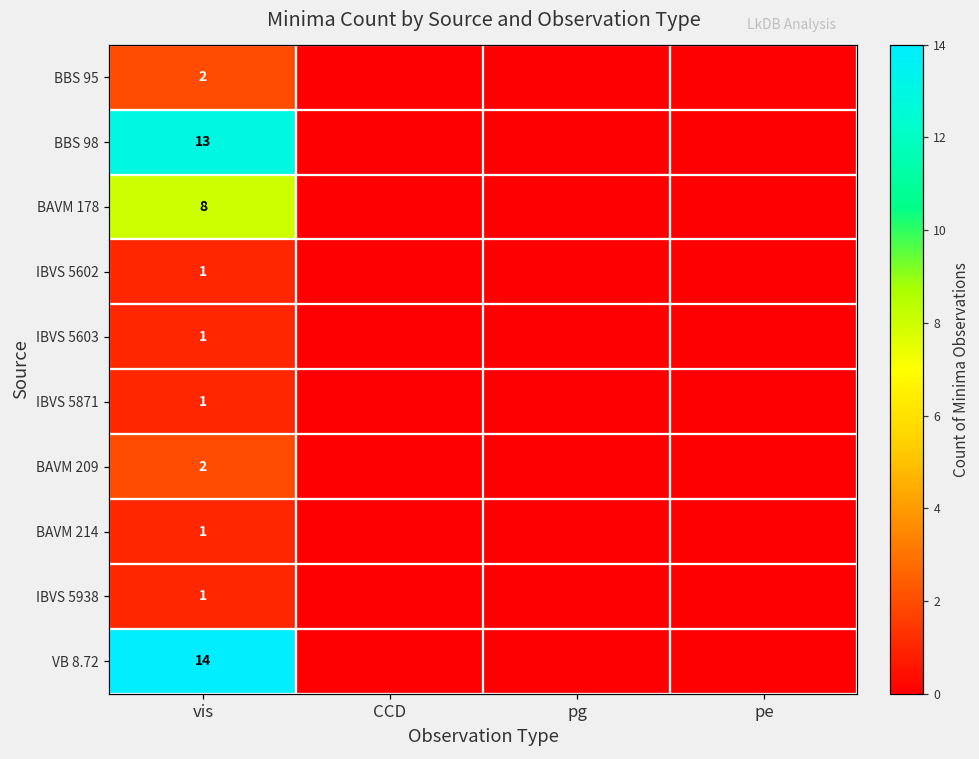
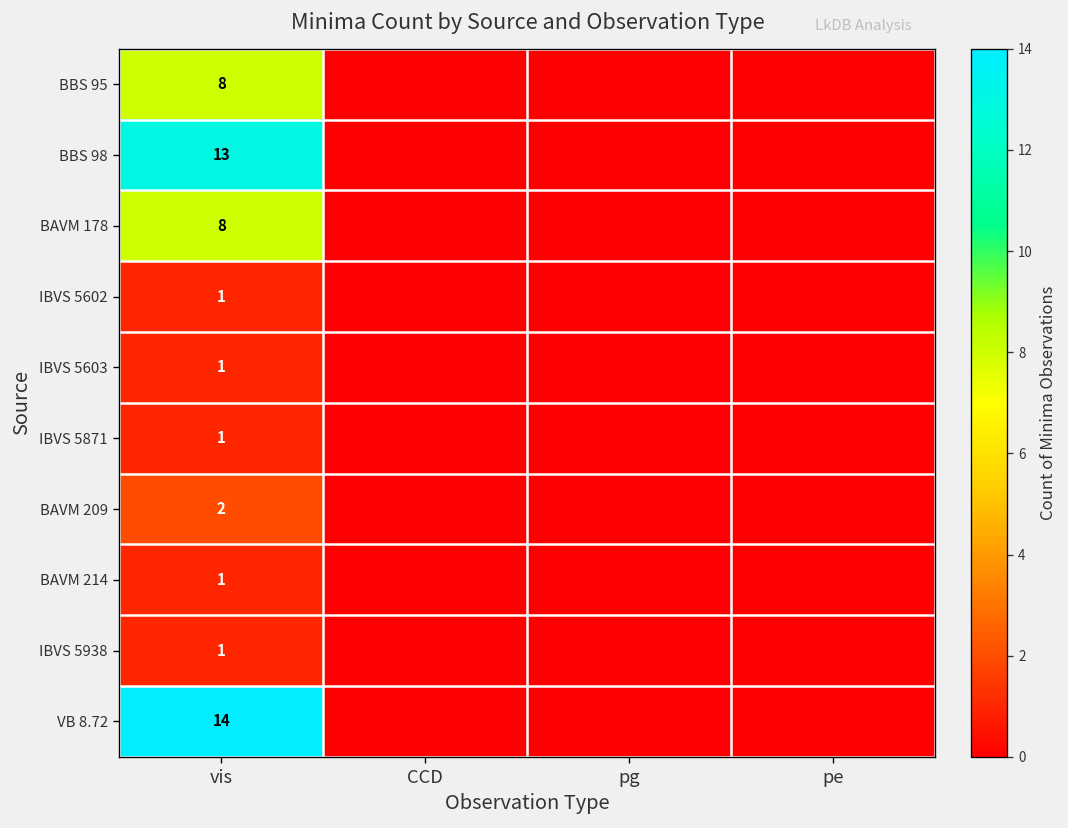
  {
    "BBS 95": {
-     "vis": 2
+     "vis": 8
    },
    "BBS 98": {
      "vis": 13
    },
    "BAVM 178": {
      "vis": 8
    },
    "IBVS 5602": {
      "vis": 1
    },
    "IBVS 5603": {
      "vis": 1
    },
    "IBVS 5871": {
      "vis": 1
    },
    "BAVM 209": {
      "vis": 2
    },
    "BAVM 214": {
      "vis": 1
    },
    "IBVS 5938": {
      "vis": 1
    },
    "VB 8.72": {
      "vis": 14
    }
  }
